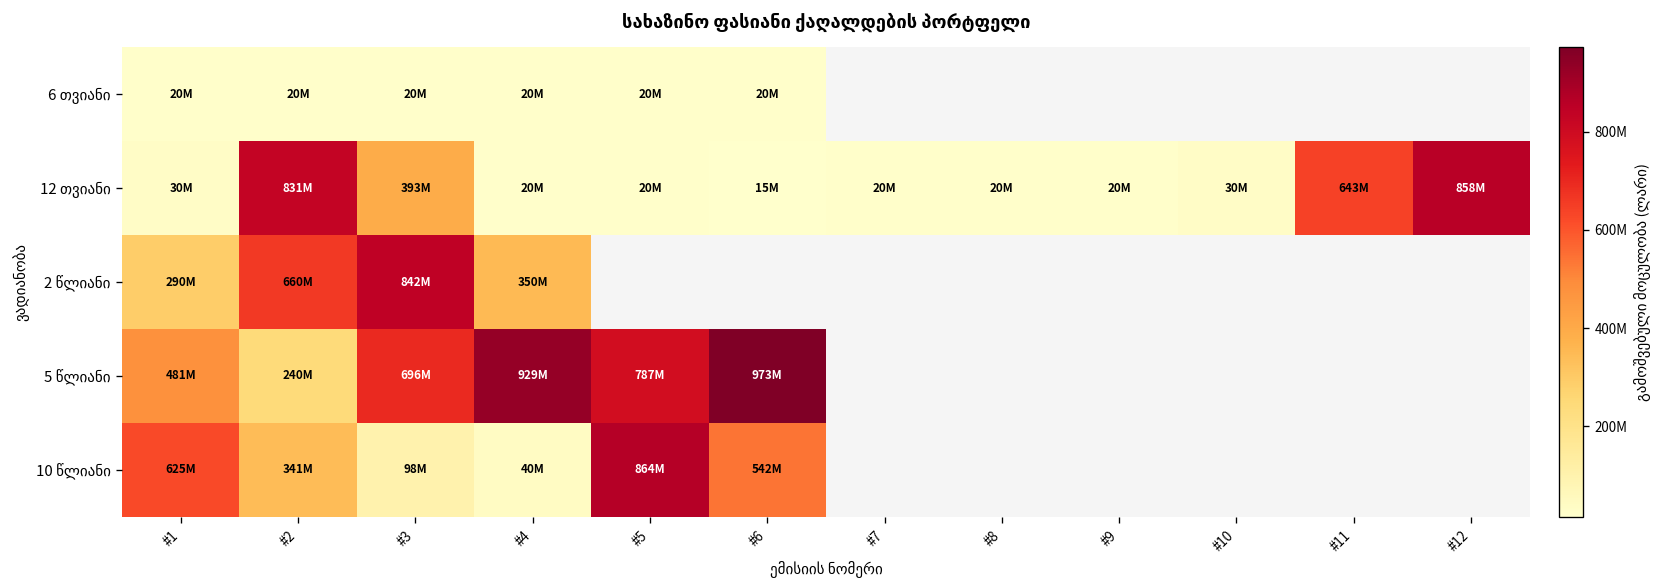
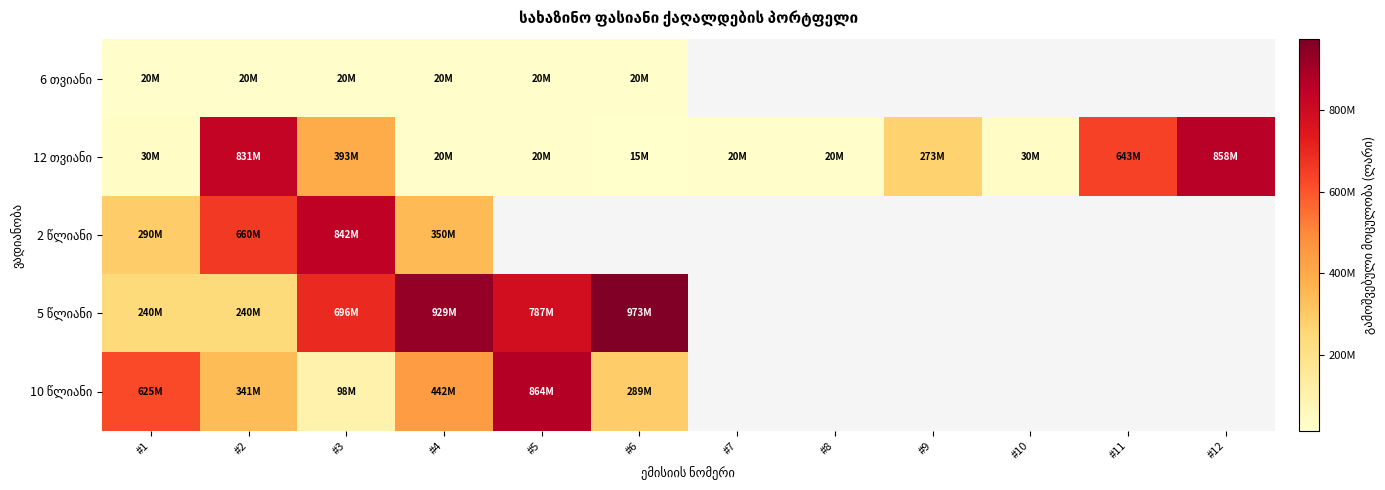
  {
    "6 თვიანი": {
      "#1": "20M",
      "#2": "20M",
      "#3": "20M",
      "#4": "20M",
      "#5": "20M",
      "#6": "20M"
    },
    "12 თვიანი": {
      "#1": "30M",
      "#2": "831M",
      "#3": "393M",
      "#4": "20M",
      "#5": "20M",
      "#6": "15M",
      "#7": "20M",
      "#8": "20M",
-     "#9": "20M",
+     "#9": "273M",
      "#10": "30M",
      "#11": "643M",
      "#12": "858M"
    },
    "2 წლიანი": {
      "#1": "290M",
      "#2": "660M",
      "#3": "842M",
      "#4": "350M"
    },
    "5 წლიანი": {
-     "#1": "481M",
+     "#1": "240M",
      "#2": "240M",
      "#3": "696M",
      "#4": "929M",
      "#5": "787M",
      "#6": "973M"
    },
    "10 წლიანი": {
      "#1": "625M",
      "#2": "341M",
      "#3": "98M",
-     "#4": "40M",
+     "#4": "442M",
      "#5": "864M",
-     "#6": "542M"
+     "#6": "289M"
    }
  }
